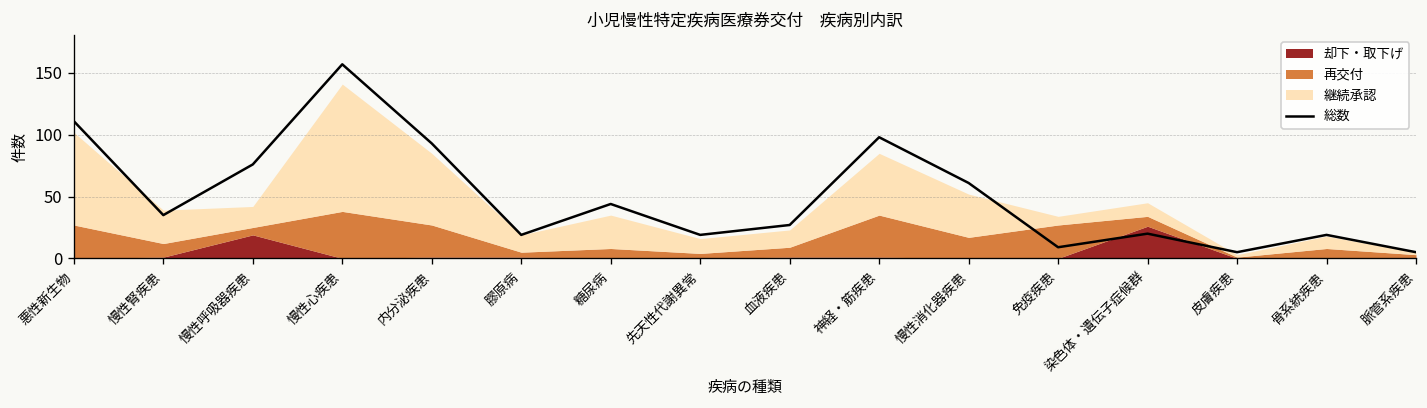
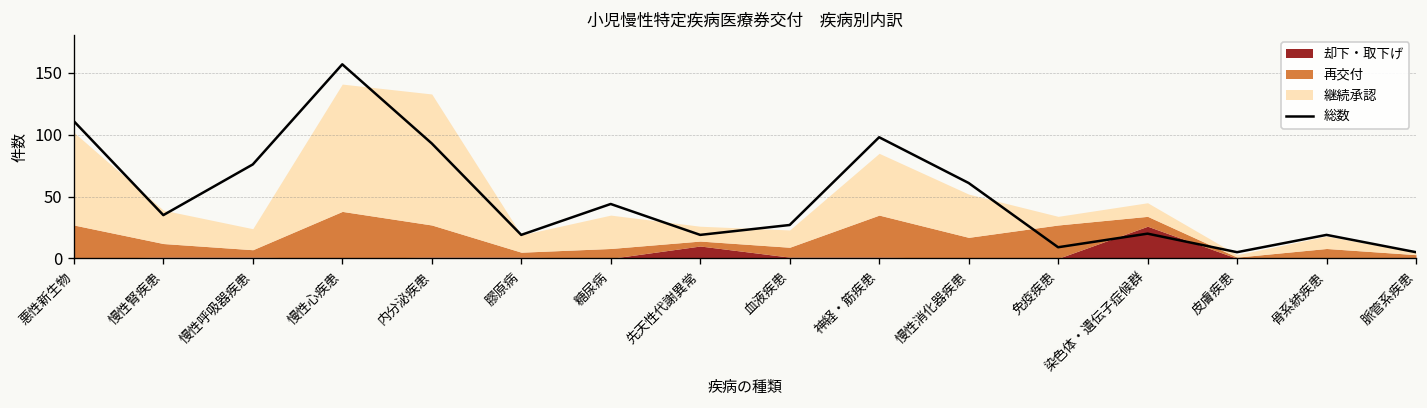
  {
    "総数": {
      "悪性新生物": 111,
      "慢性腎疾患": 35,
      "慢性呼吸器疾患": 76,
      "慢性心疾患": 157,
      "内分泌疾患": 93,
      "糖尿病": 44,
      "先天性代謝異常": 19,
      "血液疾患": 27,
      "神経・筋疾患": 98,
      "慢性消化器疾患": 61,
      "免疫疾患": 9,
      "染色体・遺伝子症候群": 20
    },
    "却下・取下げ": {
      "悪性新生物": 0,
-     "慢性呼吸器疾患": 19,
+     "慢性呼吸器疾患": 1,
      "慢性心疾患": 0,
      "糖尿病": 0,
-     "先天性代謝異常": 0,
+     "先天性代謝異常": 10,
      "慢性消化器疾患": 0,
      "免疫疾患": 0,
      "染色体・遺伝子症候群": 26,
      "骨系統疾患": 0,
      "脈管系疾患": 0
    },
    "継続承認": {
      "悪性新生物": 75,
      "慢性腎疾患": 27,
      "慢性呼吸器疾患": 17,
      "慢性心疾患": 103,
-     "内分泌疾患": 58,
+     "内分泌疾患": 106,
      "糖尿病": 27,
      "先天性代謝異常": 12,
      "血液疾患": 14,
      "神経・筋疾患": 50,
      "慢性消化器疾患": 35,
      "免疫疾患": 7,
      "染色体・遺伝子症候群": 11
    }
  }
